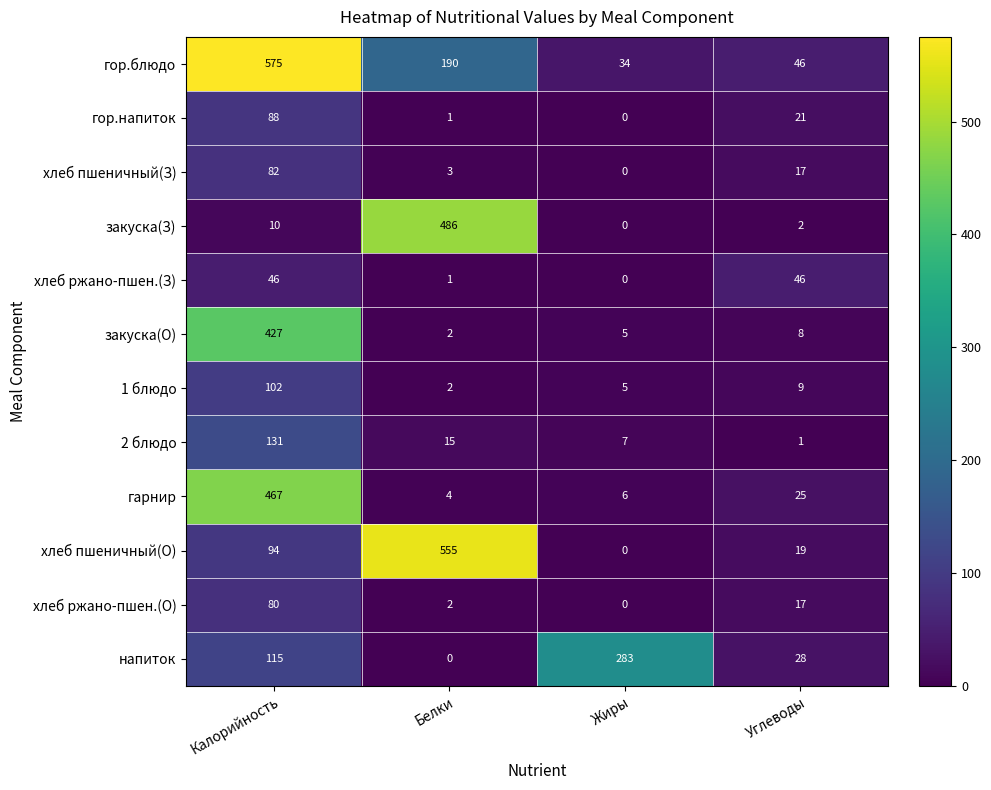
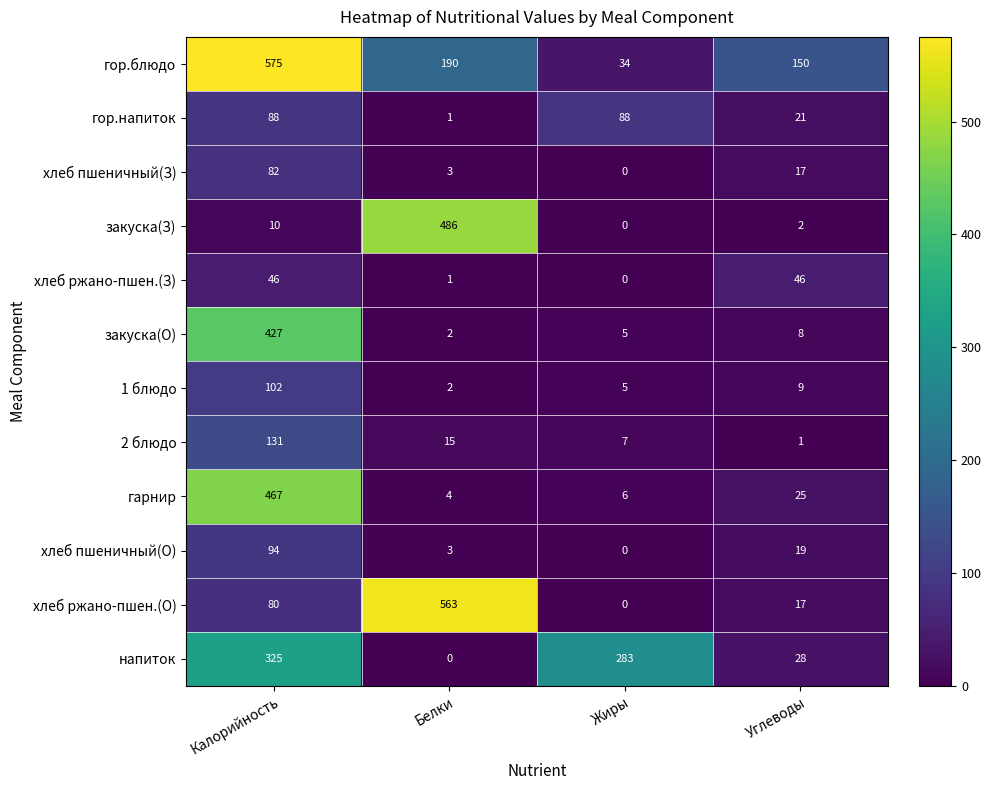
  {
    "гор.блюдо": {
      "Калорийность": 575,
      "Белки": 190,
      "Жиры": 34,
-     "Углеводы": 46
+     "Углеводы": 150
    },
    "гор.напиток": {
      "Калорийность": 88,
      "Белки": 1,
-     "Жиры": 0,
+     "Жиры": 88,
      "Углеводы": 21
    },
    "хлеб пшеничный(З)": {
      "Калорийность": 82,
      "Белки": 3,
      "Жиры": 0,
      "Углеводы": 17
    },
    "закуска(З)": {
      "Калорийность": 10,
      "Белки": 486,
      "Жиры": 0,
      "Углеводы": 2
    },
    "хлеб ржано-пшен.(З)": {
      "Калорийность": 46,
      "Белки": 1,
      "Жиры": 0,
      "Углеводы": 46
    },
    "закуска(О)": {
      "Калорийность": 427,
      "Белки": 2,
      "Жиры": 5,
      "Углеводы": 8
    },
    "1 блюдо": {
      "Калорийность": 102,
      "Белки": 2,
      "Жиры": 5,
      "Углеводы": 9
    },
    "2 блюдо": {
      "Калорийность": 131,
      "Белки": 15,
      "Жиры": 7,
      "Углеводы": 1
    },
    "гарнир": {
      "Калорийность": 467,
      "Белки": 4,
      "Жиры": 6,
      "Углеводы": 25
    },
    "хлеб пшеничный(О)": {
      "Калорийность": 94,
-     "Белки": 555,
+     "Белки": 3,
      "Жиры": 0,
      "Углеводы": 19
    },
    "хлеб ржано-пшен.(О)": {
      "Калорийность": 80,
-     "Белки": 2,
+     "Белки": 563,
      "Жиры": 0,
      "Углеводы": 17
    },
    "напиток": {
-     "Калорийность": 115,
+     "Калорийность": 325,
      "Белки": 0,
      "Жиры": 283,
      "Углеводы": 28
    }
  }
